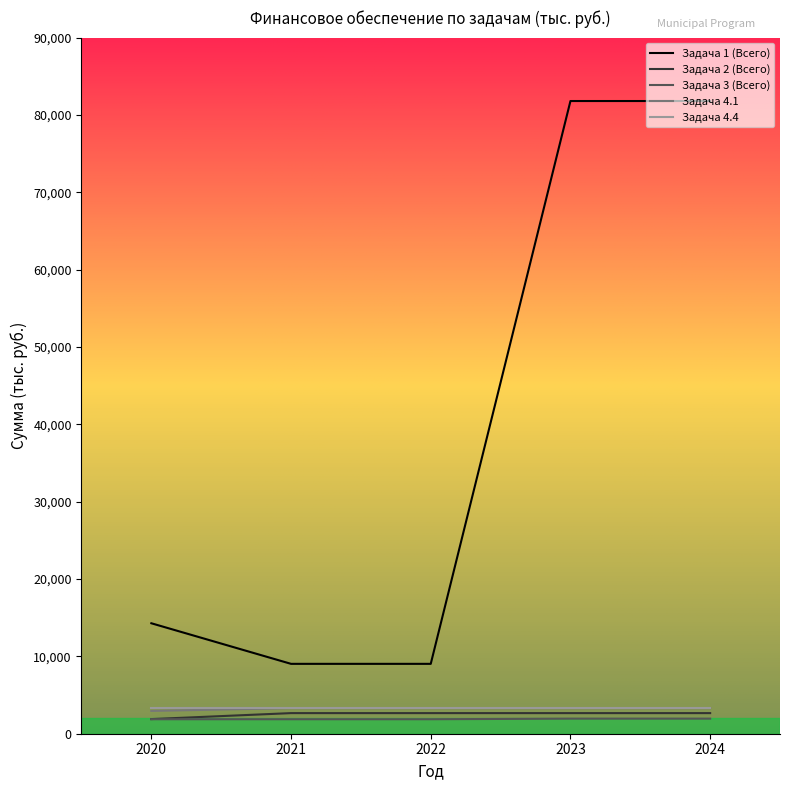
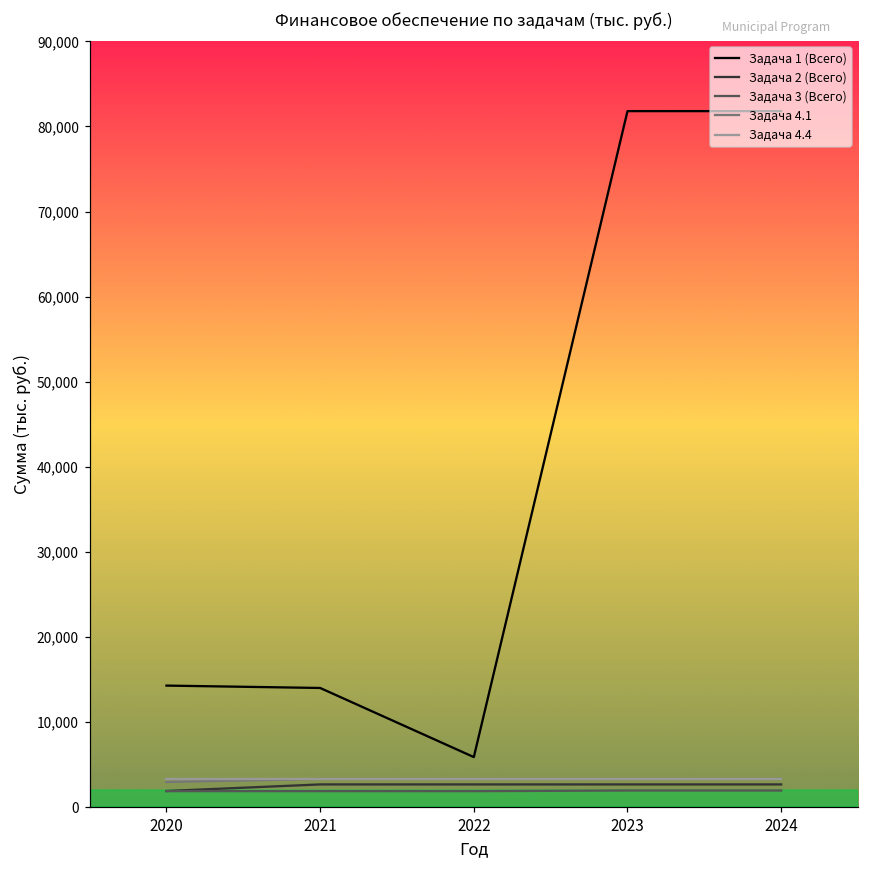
  {
    "Задача 1 (Всего)": {
      "2020": "14,000",
-     "2021": "9,000",
-     "2022": "9,000",
+     "2021": "14,000",
+     "2022": "6,000",
      "2023": "82,000"
    }
  }
